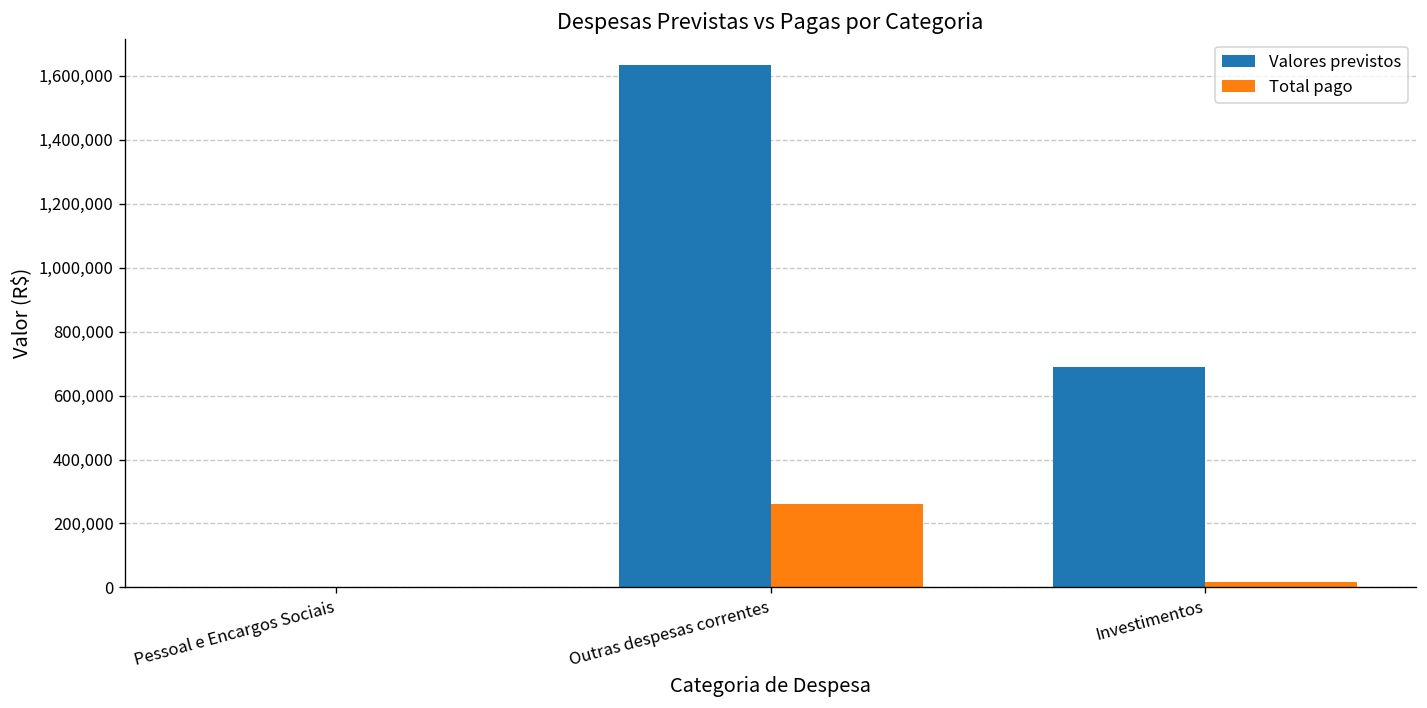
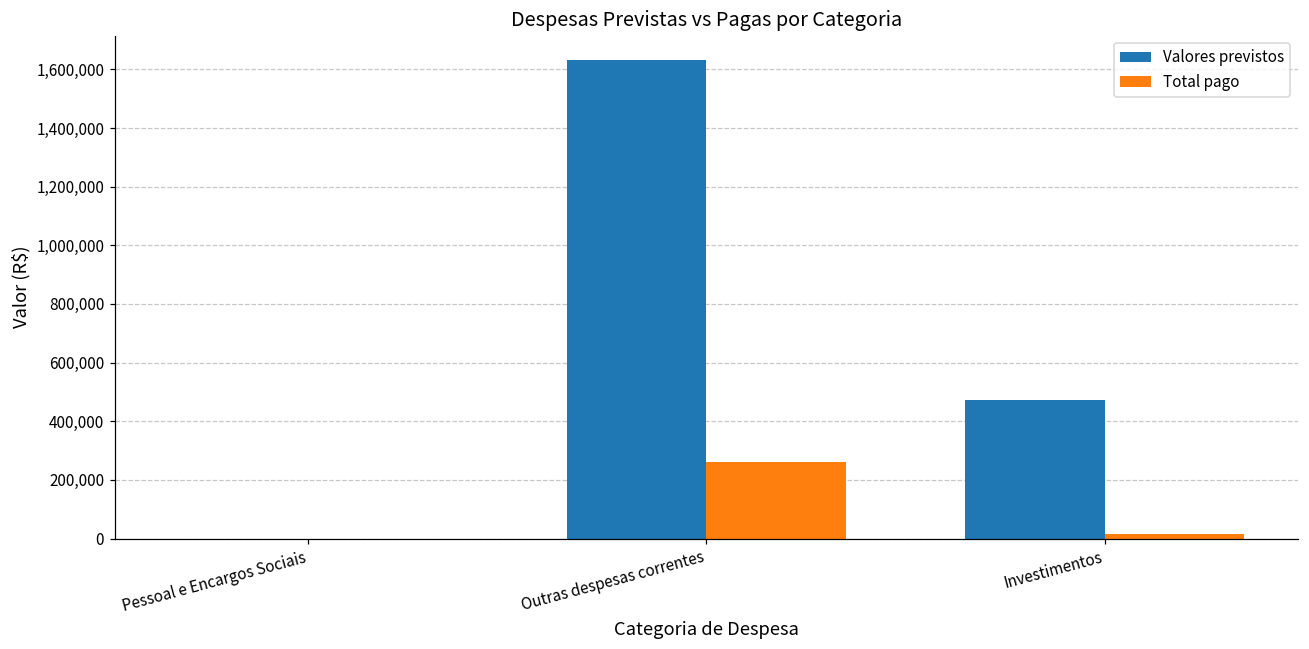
  {
    "Valores previstos": {
      "Pessoal e Encargos Sociais": "0",
      "Outras despesas correntes": "1,630,000",
-     "Investimentos": "690,000"
+     "Investimentos": "470,000"
    },
    "Total pago": {
      "Pessoal e Encargos Sociais": "0",
      "Outras despesas correntes": "260,000",
      "Investimentos": "20,000"
    }
  }
